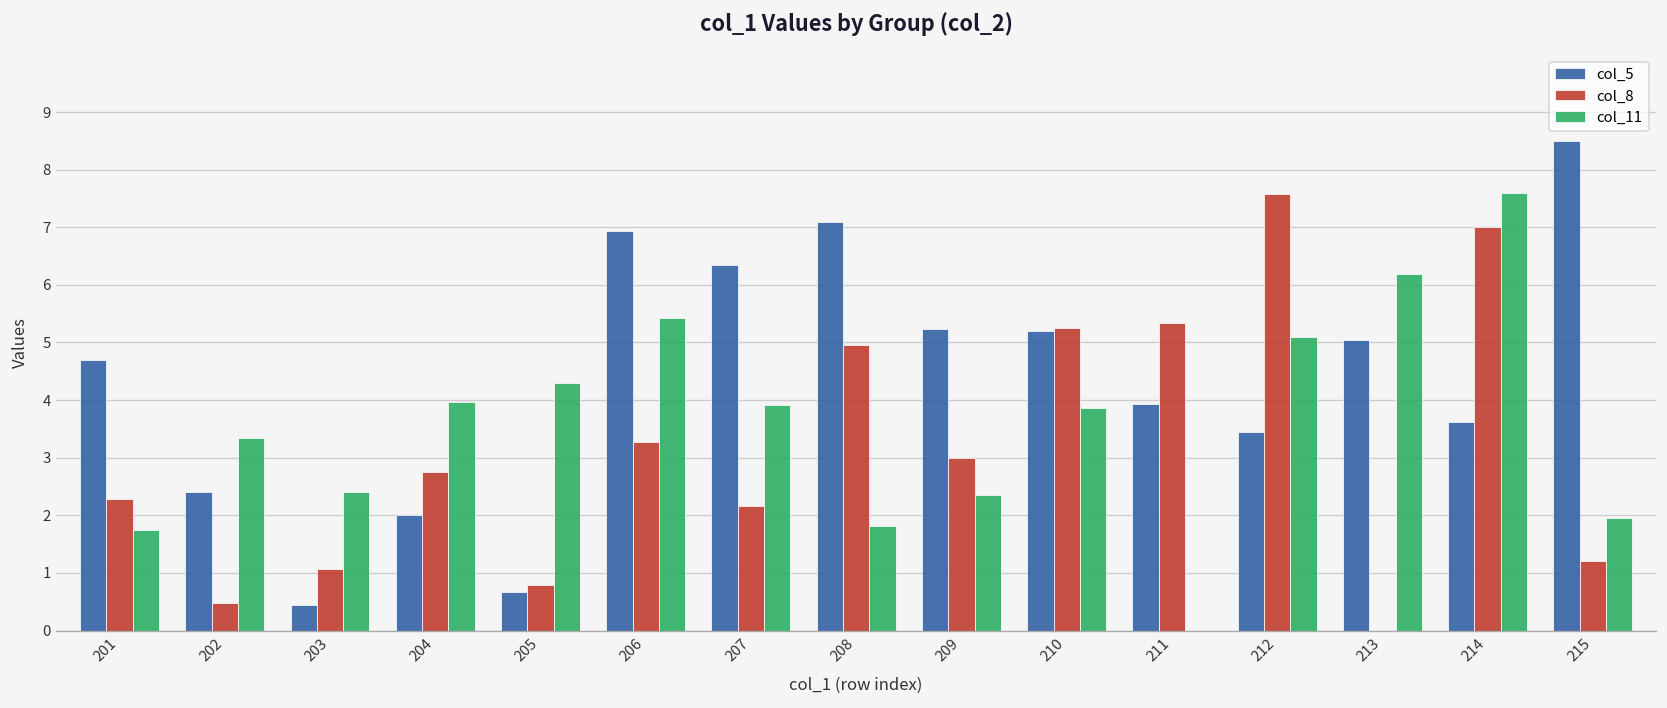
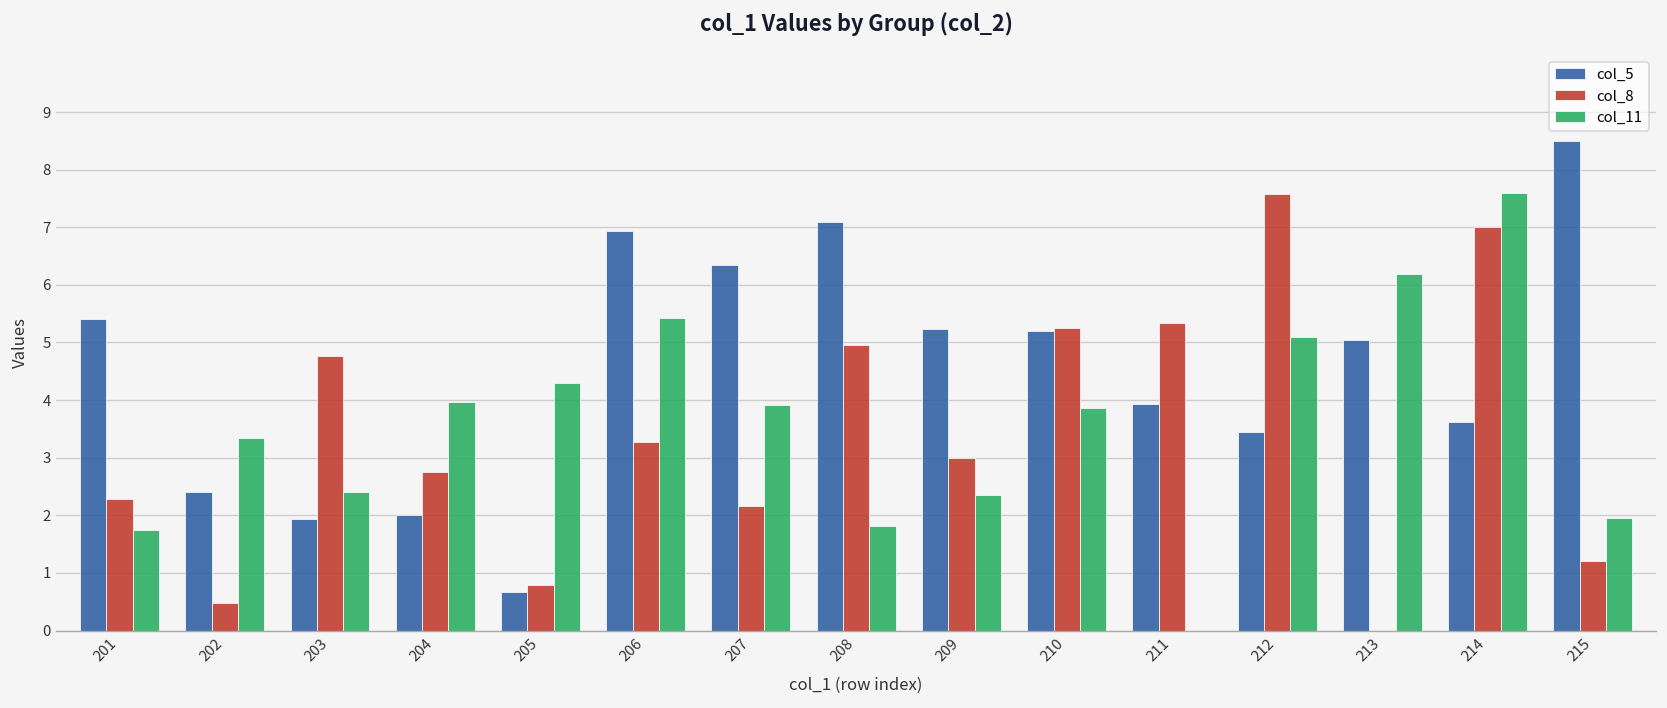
  {
    "col_5": {
-     "201": 4.7,
+     "201": 5.4,
      "202": 2.4,
-     "203": 0.5,
+     "203": 1.9,
      "204": 2.0,
      "205": 0.7,
      "206": 6.9,
      "207": 6.3,
      "208": 7.1,
      "209": 5.2,
      "210": 5.2,
      "211": 3.9,
      "212": 3.5,
      "213": 5.1,
      "214": 3.6,
      "215": 8.5
    },
    "col_8": {
      "201": 2.3,
      "202": 0.5,
-     "203": 1.1,
+     "203": 4.8,
      "204": 2.8,
      "205": 0.8,
      "206": 3.3,
      "207": 2.2,
      "208": 5.0,
      "209": 3.0,
      "210": 5.3,
      "211": 5.3,
      "212": 7.6,
      "214": 7.0,
      "215": 1.2
    }
  }
